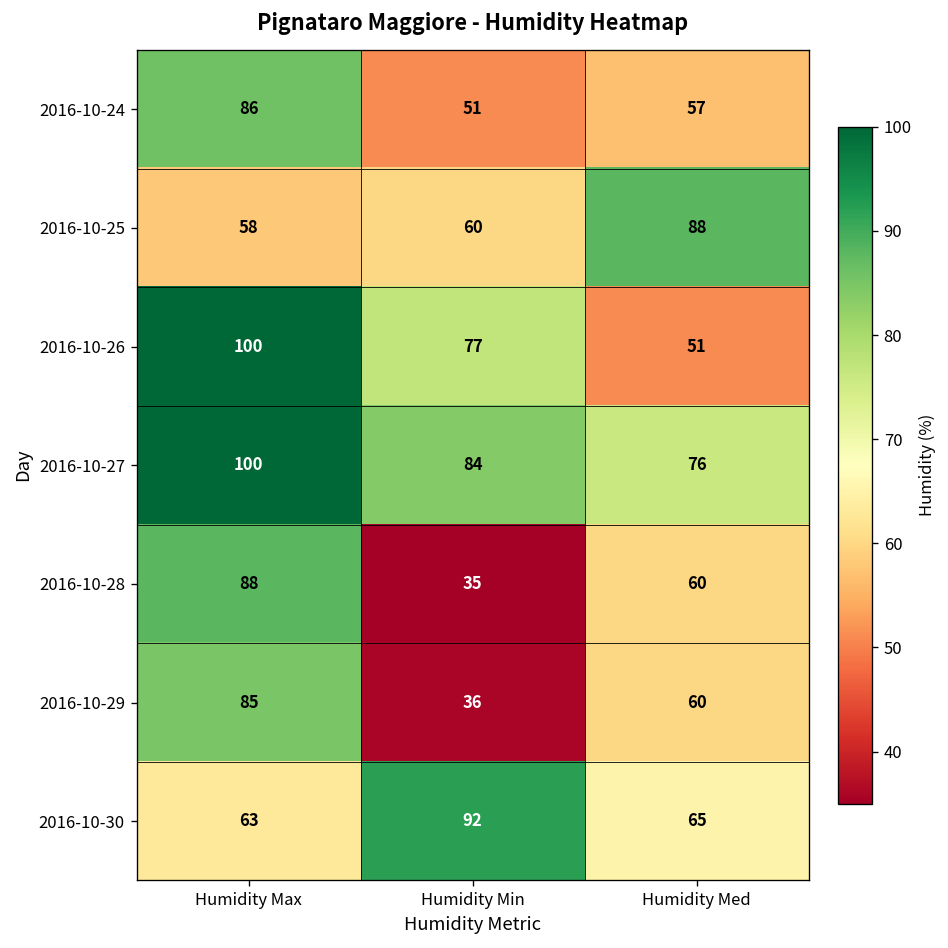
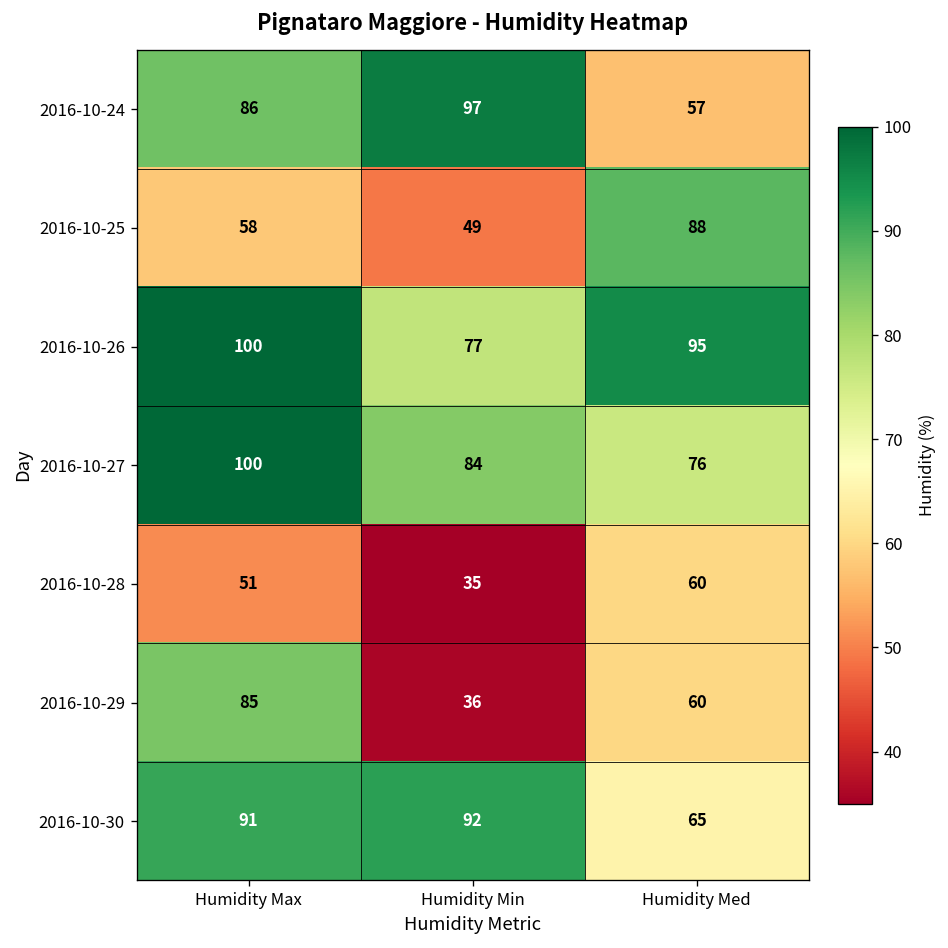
  {
    "2016-10-24": {
      "Humidity Max": 86,
-     "Humidity Min": 51,
+     "Humidity Min": 97,
      "Humidity Med": 57
    },
    "2016-10-25": {
      "Humidity Max": 58,
-     "Humidity Min": 60,
+     "Humidity Min": 49,
      "Humidity Med": 88
    },
    "2016-10-26": {
      "Humidity Max": 100,
      "Humidity Min": 77,
-     "Humidity Med": 51
+     "Humidity Med": 95
    },
    "2016-10-27": {
      "Humidity Max": 100,
      "Humidity Min": 84,
      "Humidity Med": 76
    },
    "2016-10-28": {
-     "Humidity Max": 88,
+     "Humidity Max": 51,
      "Humidity Min": 35,
      "Humidity Med": 60
    },
    "2016-10-29": {
      "Humidity Max": 85,
      "Humidity Min": 36,
      "Humidity Med": 60
    },
    "2016-10-30": {
-     "Humidity Max": 63,
+     "Humidity Max": 91,
      "Humidity Min": 92,
      "Humidity Med": 65
    }
  }
